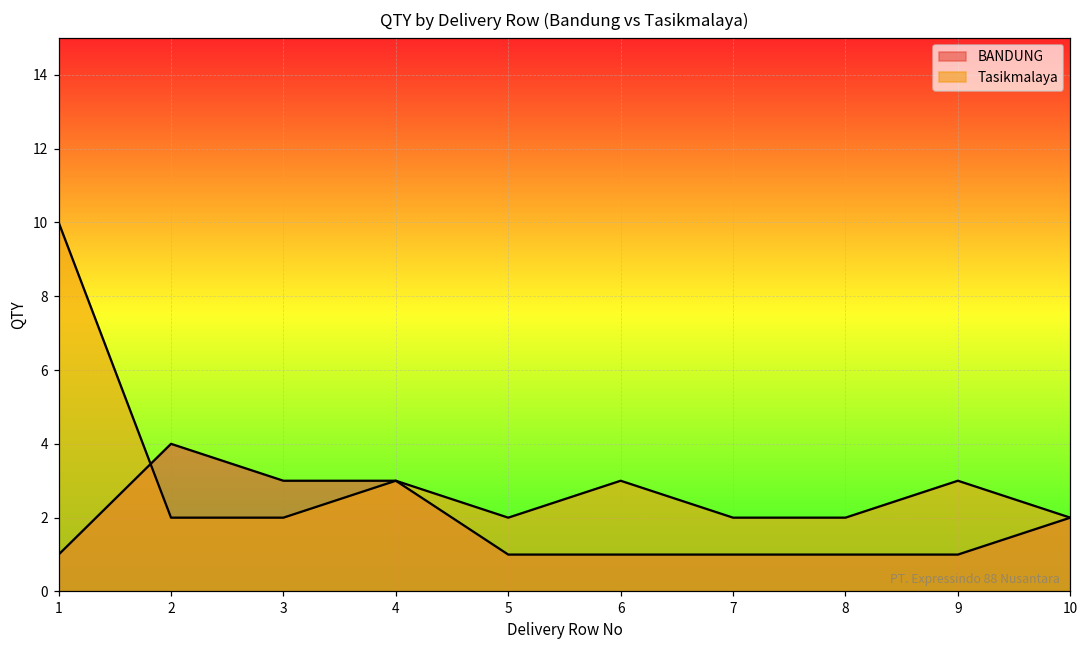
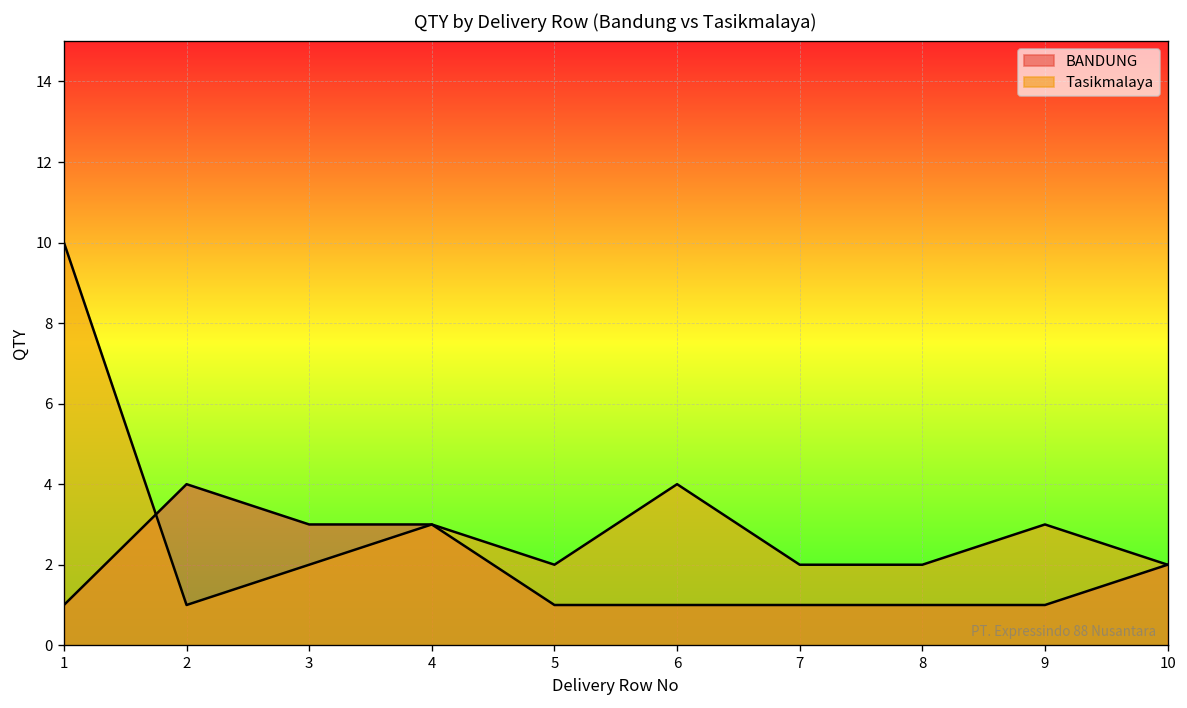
  {
    "BANDUNG": {
      "1": 1,
      "2": 4,
      "3": 3,
      "5": 1,
      "6": 1,
      "7": 1,
      "8": 1
    },
    "Tasikmalaya": {
      "1": 10,
-     "2": 2,
+     "2": 1,
      "3": 2,
      "5": 2,
-     "6": 3,
+     "6": 4,
      "7": 2,
      "8": 2,
      "9": 3
    }
  }
